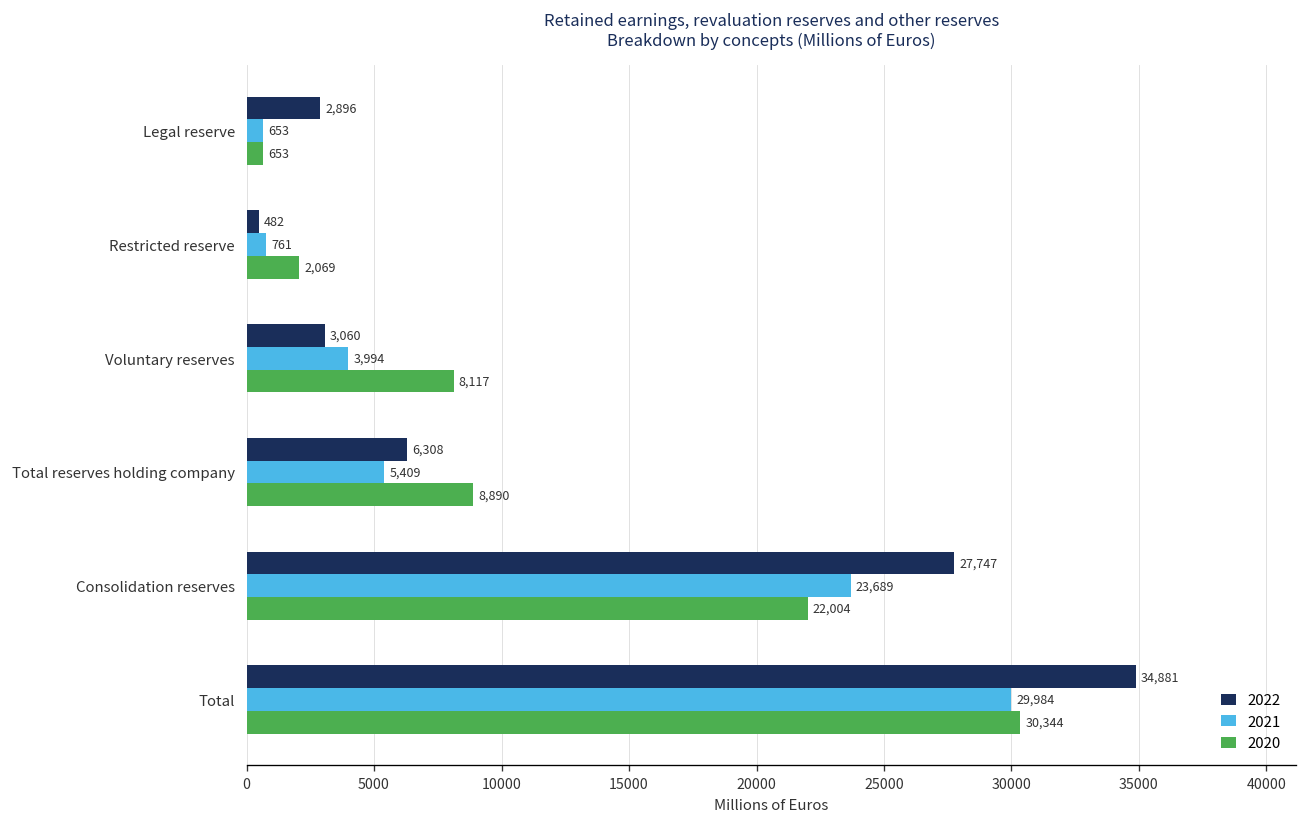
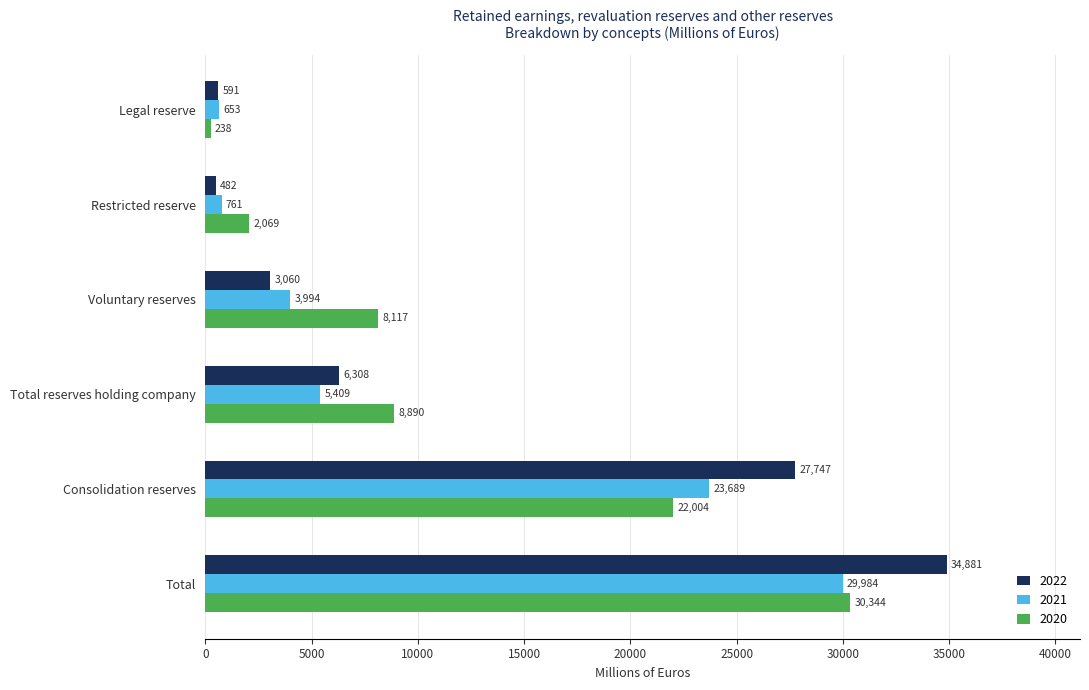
  {
    "2022": {
-     "Legal reserve": "2,896",
+     "Legal reserve": "591",
      "Restricted reserve": "482",
      "Voluntary reserves": "3,060",
      "Total reserves holding company": "6,308",
      "Consolidation reserves": "27,747",
      "Total": "34,881"
    },
    "2021": {
      "Legal reserve": "653",
      "Restricted reserve": "761",
      "Voluntary reserves": "3,994",
      "Total reserves holding company": "5,409",
      "Consolidation reserves": "23,689",
      "Total": "29,984"
    },
    "2020": {
-     "Legal reserve": "653",
+     "Legal reserve": "238",
      "Restricted reserve": "2,069",
      "Voluntary reserves": "8,117",
      "Total reserves holding company": "8,890",
      "Consolidation reserves": "22,004",
      "Total": "30,344"
    }
  }
